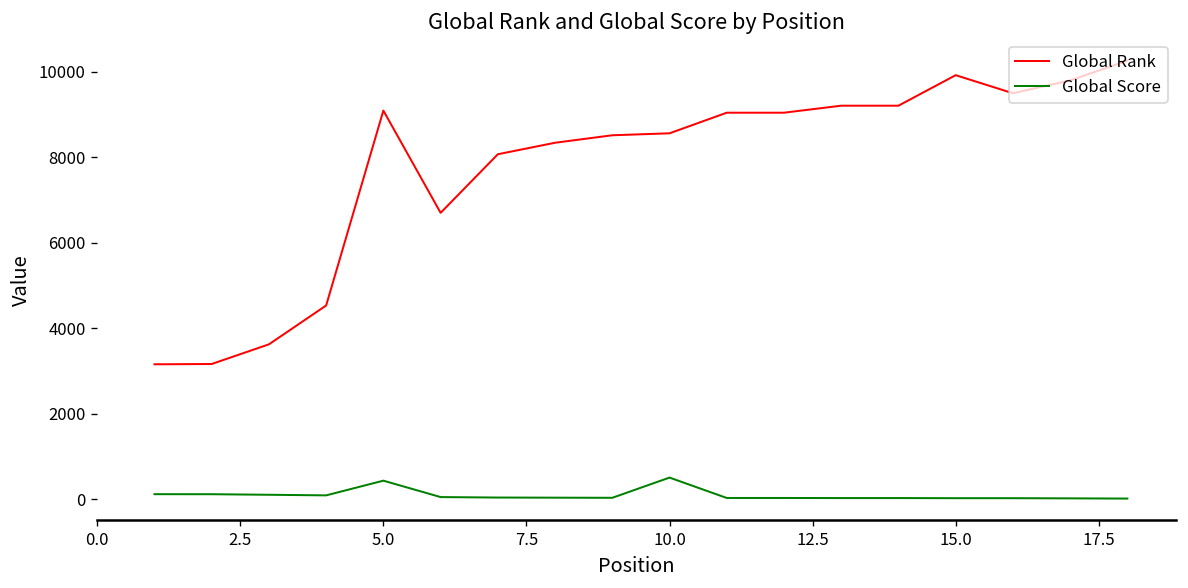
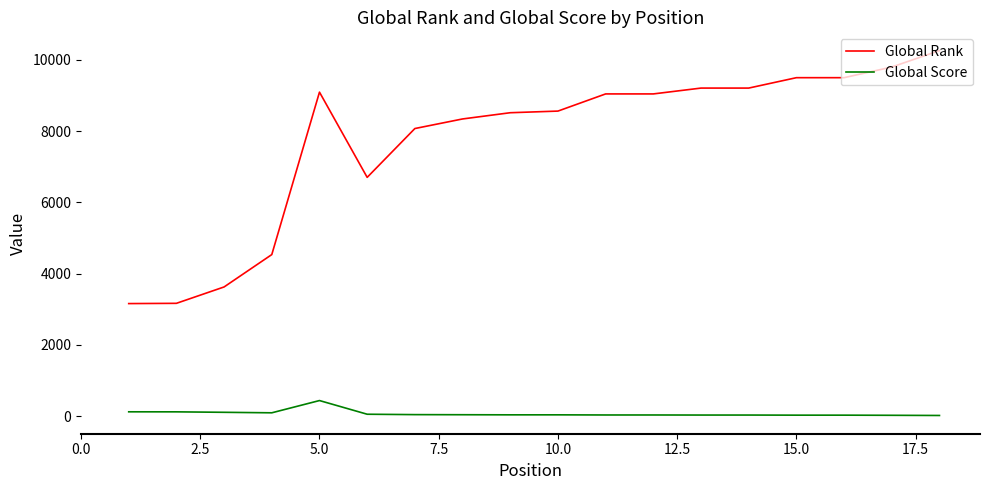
  {
    "Global Rank": {
      "5.0": 9100,
      "10.0": 8600,
-     "15.0": 9900
+     "15.0": 9500
    },
    "Global Score": {
      "5.0": 400,
-     "10.0": 500,
+     "10.0": 0,
      "15.0": 0
    }
  }
